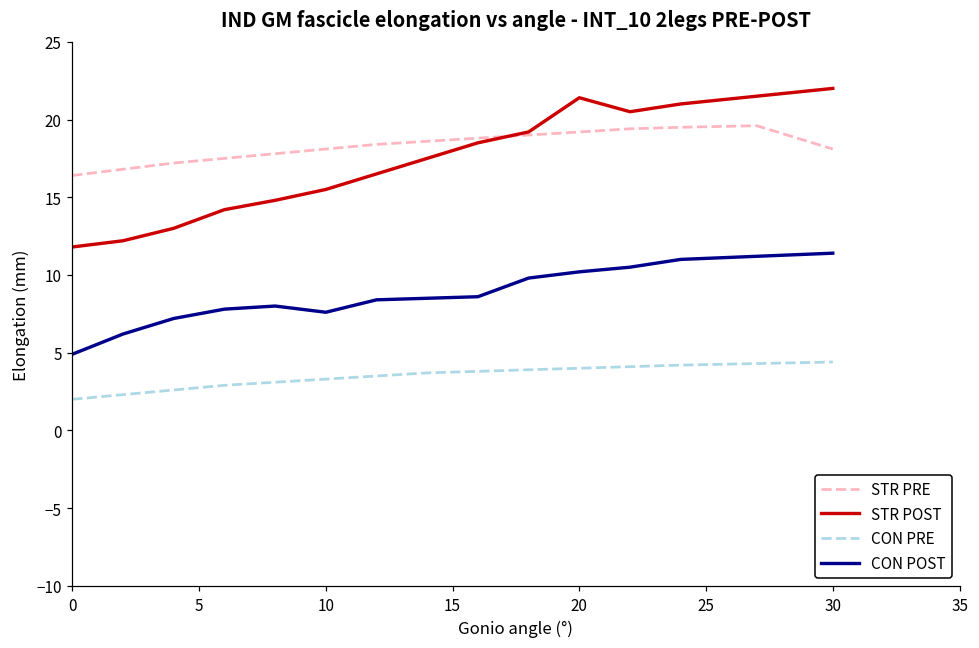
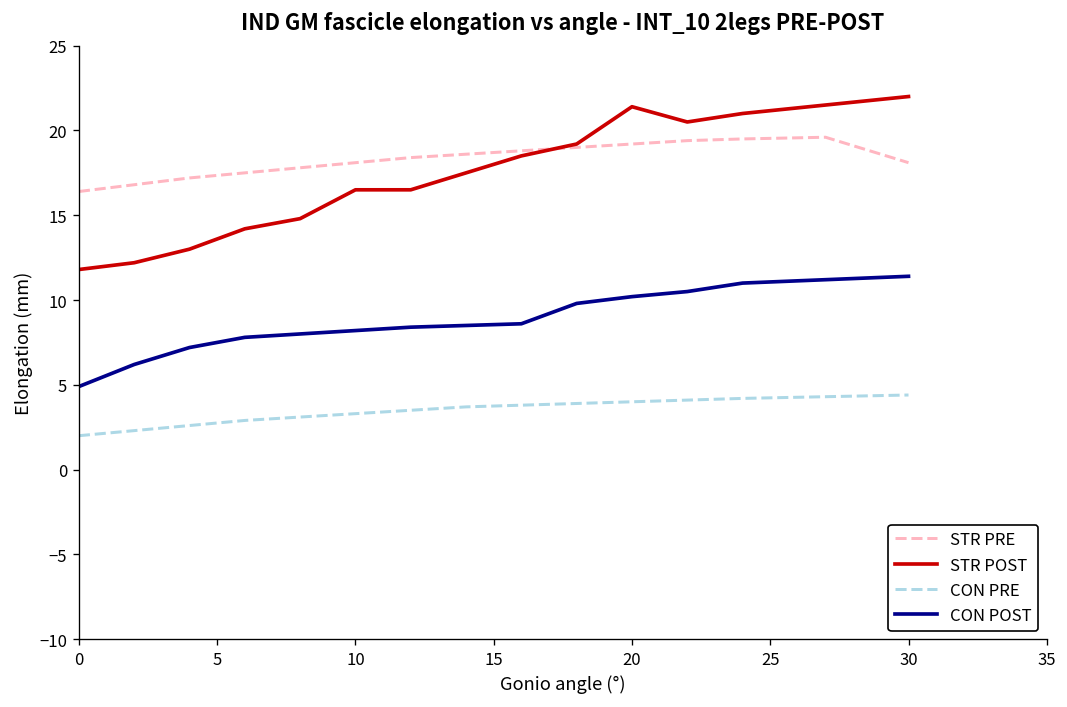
  {
    "STR PRE": {
      "0": 16.4,
      "10": 18.1,
      "20": 19.2,
      "30": 18.1
    },
    "STR POST": {
      "0": 11.8,
-     "10": 15.5,
+     "10": 16.5,
      "20": 21.4,
      "30": 22.0
    },
    "CON PRE": {
      "0": 2.0,
      "10": 3.3,
      "20": 4.0,
      "30": 4.4
    },
    "CON POST": {
      "0": 4.9,
-     "10": 7.6,
+     "10": 8.2,
      "20": 10.2,
      "30": 11.4
    }
  }
